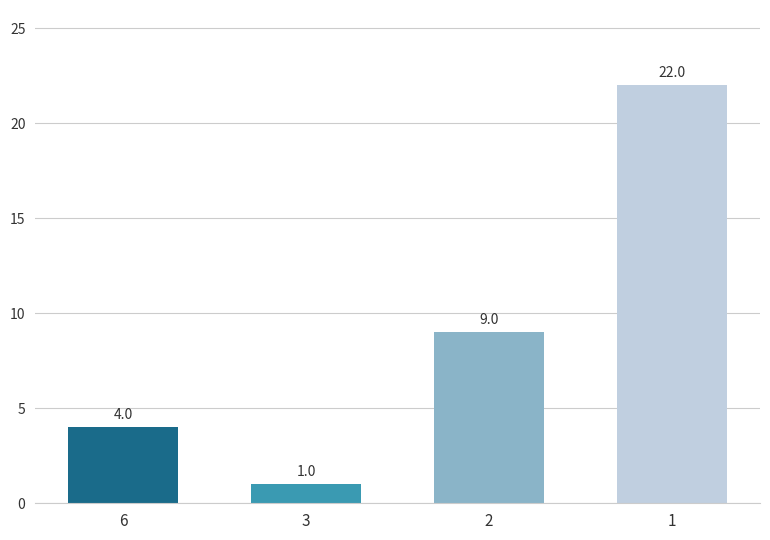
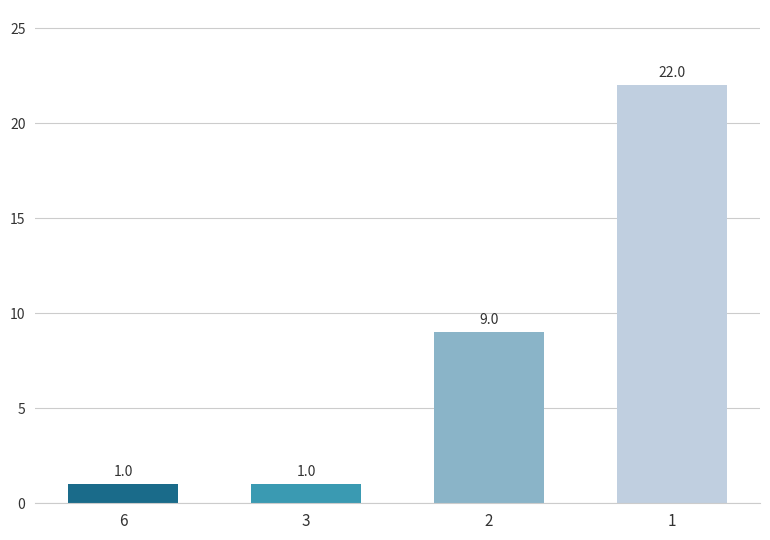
  {
-   "6": 4.0,
+   "6": 1.0,
    "3": 1.0,
    "2": 9.0,
    "1": 22.0
  }
